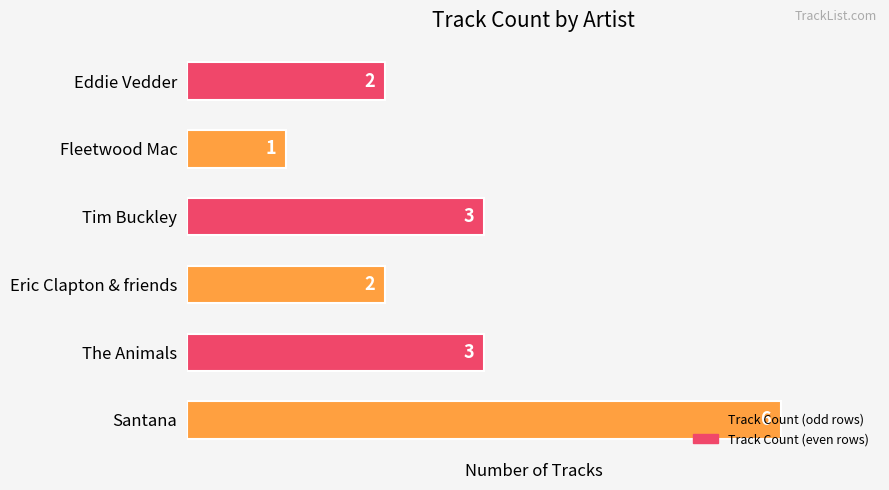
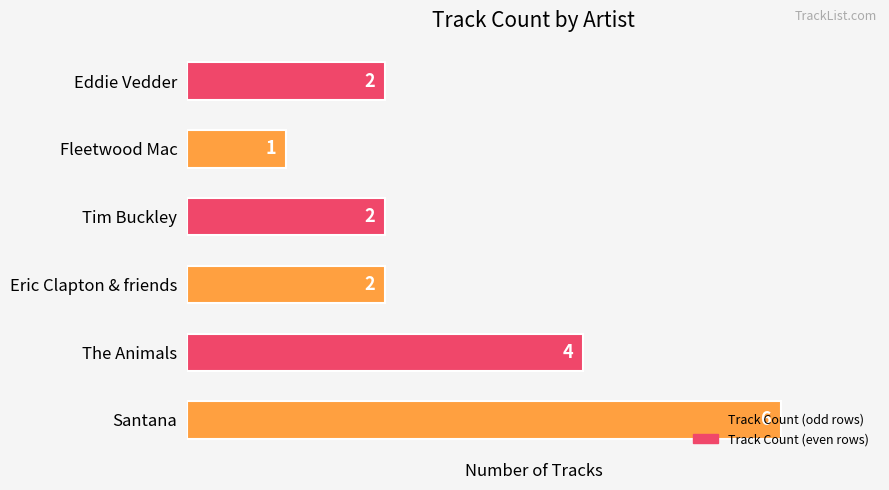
  {
    "Eddie Vedder": 2,
    "Fleetwood Mac": 1,
-   "Tim Buckley": 3,
+   "Tim Buckley": 2,
    "Eric Clapton & friends": 2,
-   "The Animals": 3,
+   "The Animals": 4,
    "Santana": 6
  }
